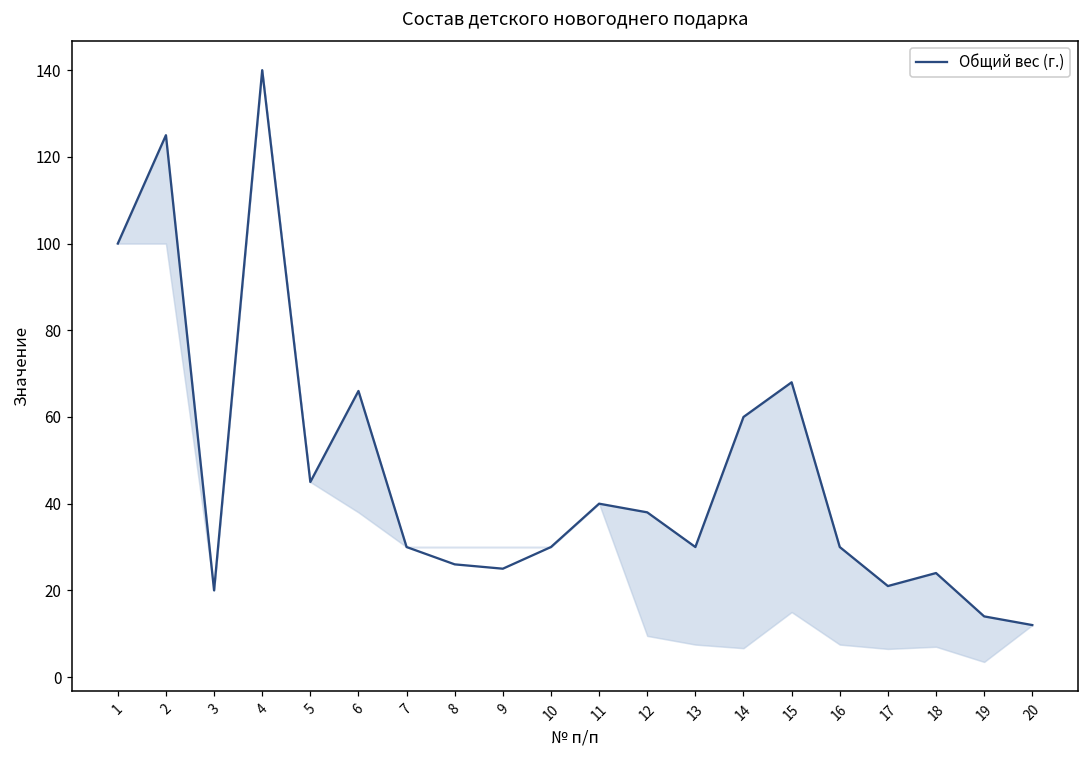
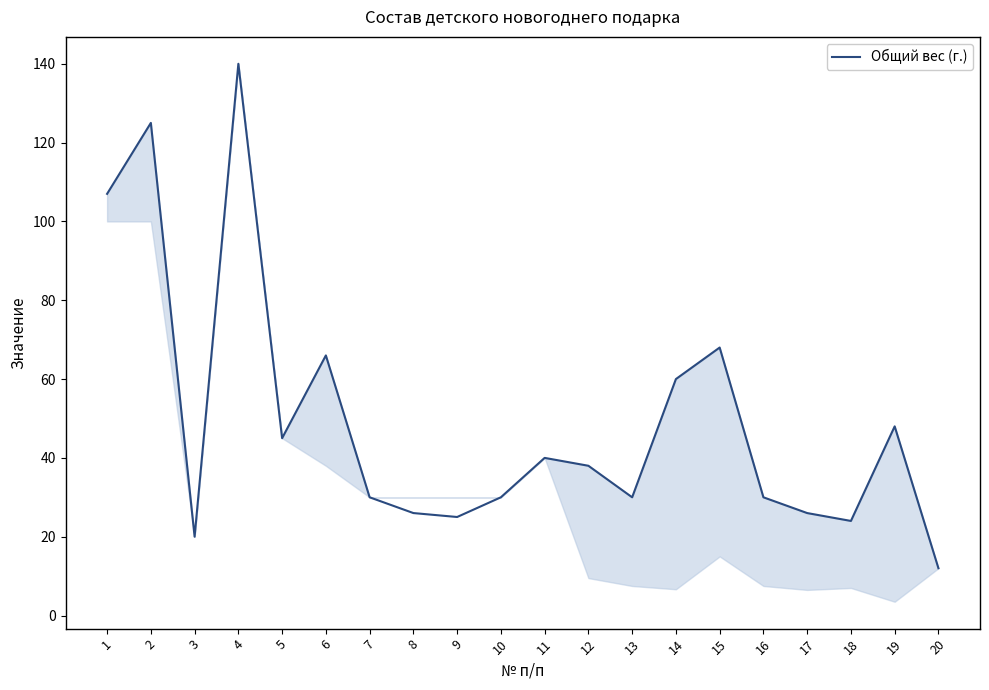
  {
    "Общий вес (г.)": {
-     "1": 100,
+     "1": 107,
      "8": 26,
      "9": 25,
-     "17": 21,
-     "19": 14
+     "17": 26,
+     "19": 48
    }
  }
